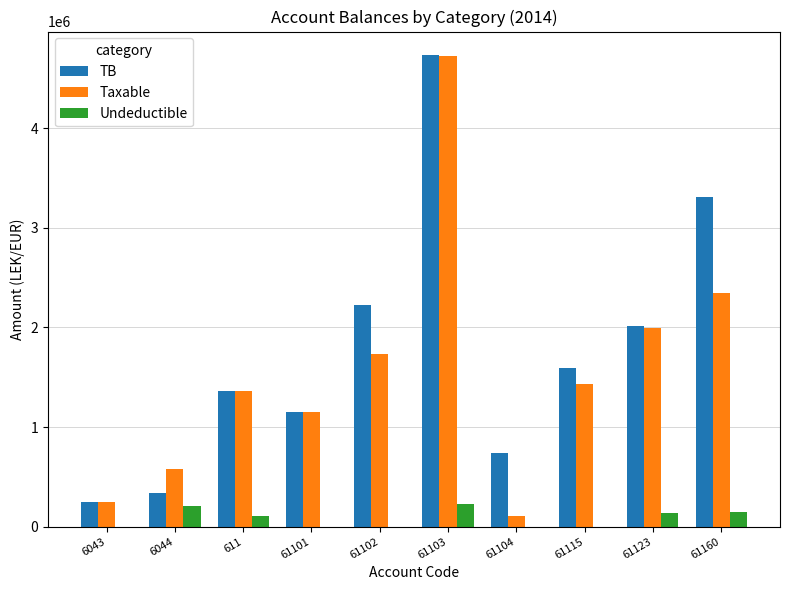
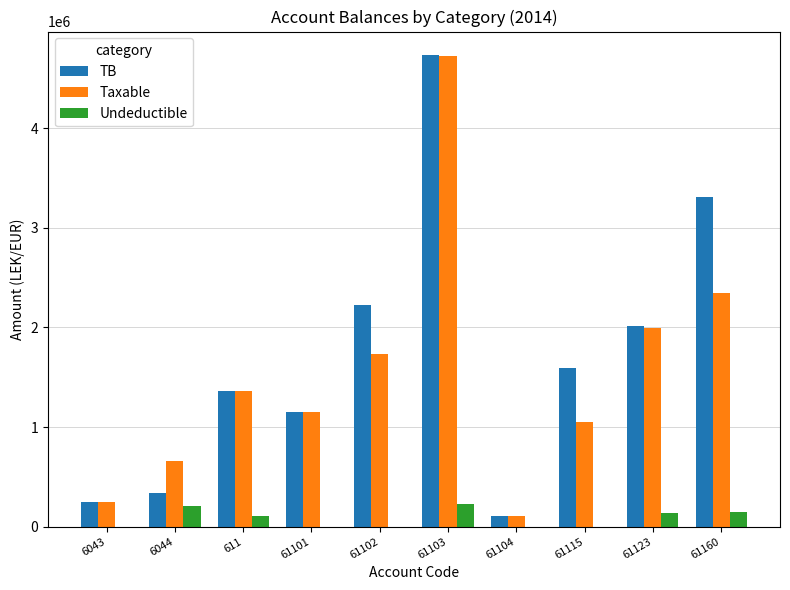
  {
    "TB": {
      "6043": 300000,
      "6044": 300000,
      "611": 1400000,
      "61101": 1100000,
      "61102": 2200000,
      "61103": 4700000,
-     "61104": 700000,
+     "61104": 100000,
      "61115": 1600000,
      "61123": 2000000,
      "61160": 3300000
    },
    "Taxable": {
      "6043": 300000,
-     "6044": 600000,
+     "6044": 700000,
      "611": 1400000,
      "61101": 1100000,
      "61102": 1700000,
      "61103": 4700000,
      "61104": 100000,
-     "61115": 1400000,
+     "61115": 1000000,
      "61123": 2000000,
      "61160": 2300000
    },
    "Undeductible": {
      "6043": 0,
      "6044": 200000,
      "611": 100000,
      "61101": 0,
      "61102": 0,
      "61103": 200000,
      "61104": 0,
      "61123": 100000,
      "61160": 100000
    }
  }
